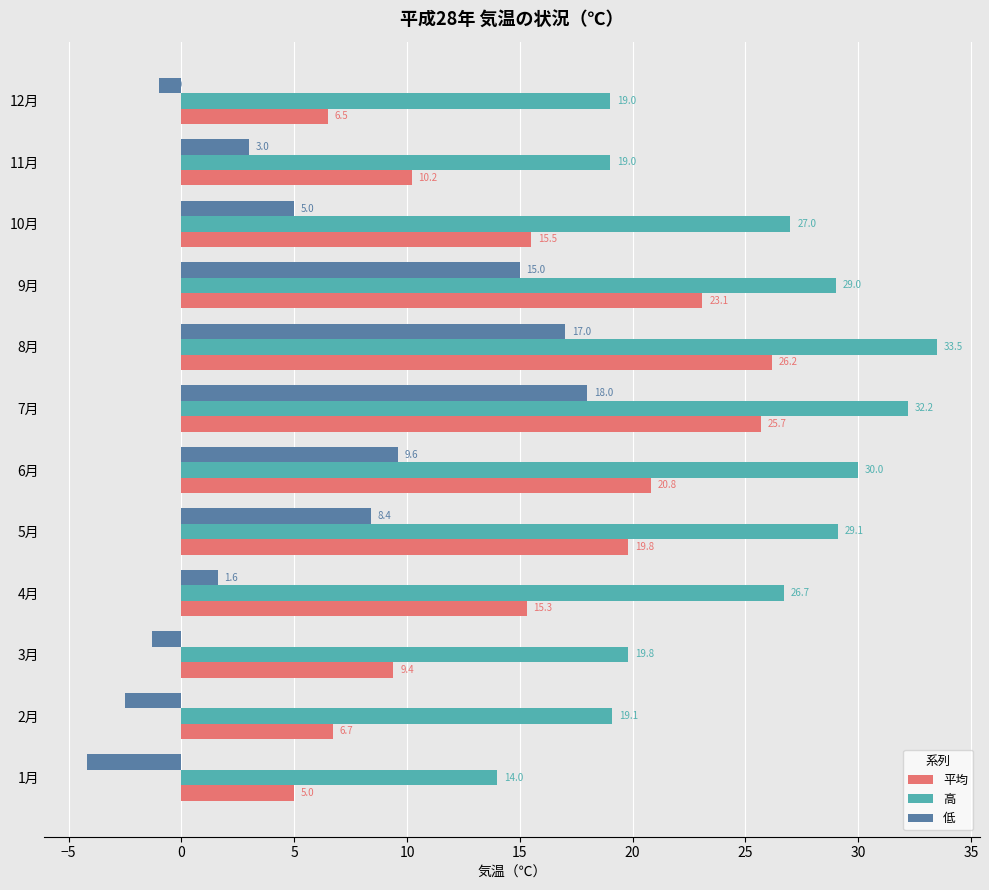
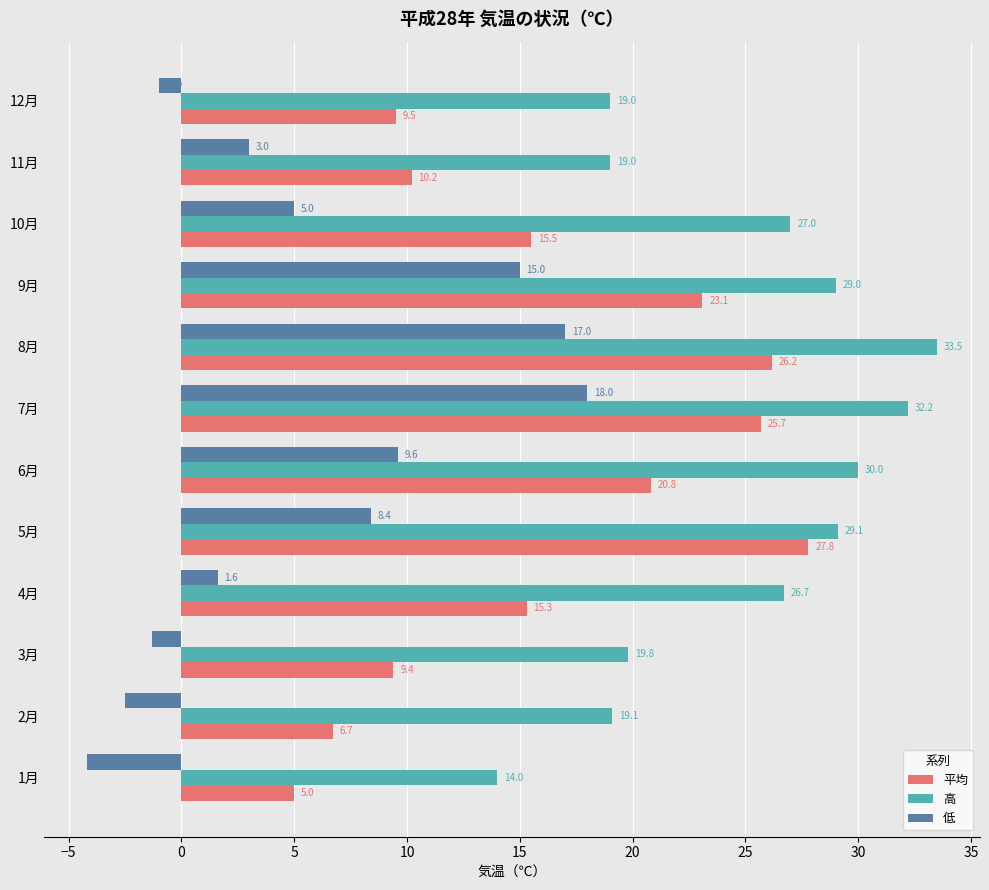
  {
    "平均": {
-     "12月": 6.5,
+     "12月": 9.5,
      "11月": 10.2,
      "10月": 15.5,
      "9月": 23.1,
      "8月": 26.2,
      "7月": 25.7,
      "6月": 20.8,
-     "5月": 19.8,
+     "5月": 27.8,
      "4月": 15.3,
      "3月": 9.4,
      "2月": 6.7,
      "1月": 5.0
    }
  }
